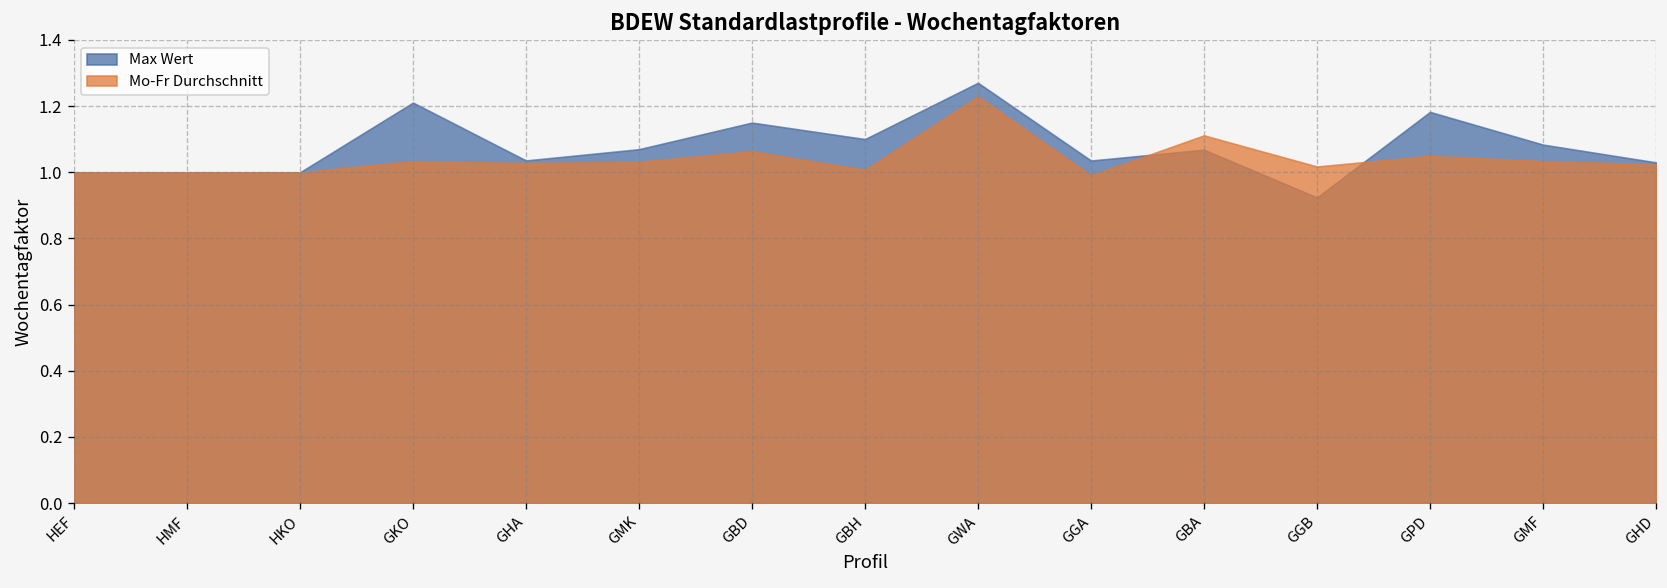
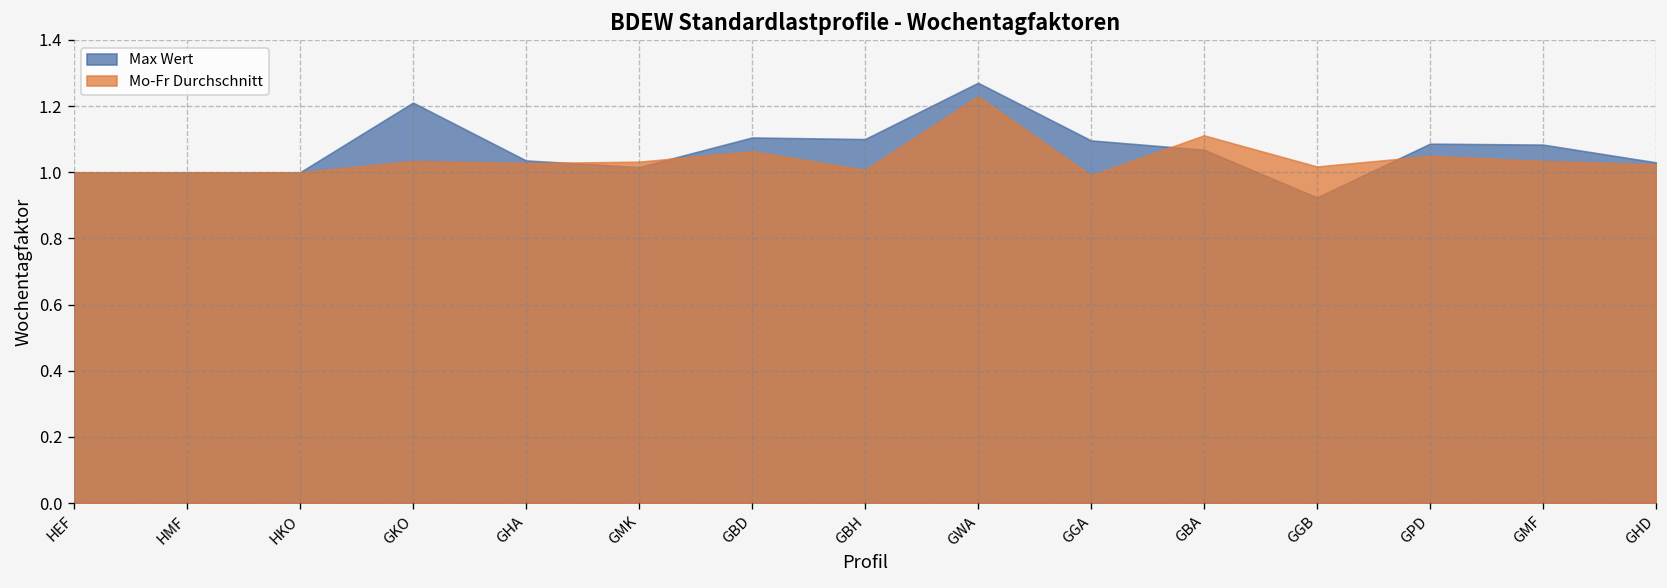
  {
    "Max Wert": {
      "GKO": 1.21,
-     "GMK": 1.07,
-     "GBD": 1.15,
+     "GMK": 1.02,
+     "GBD": 1.11,
      "GBH": 1.10,
      "GWA": 1.27,
-     "GGA": 1.04,
+     "GGA": 1.10,
      "GBA": 1.07,
      "GGB": 0.92,
-     "GPD": 1.18,
+     "GPD": 1.09,
      "GMF": 1.08
    },
    "Mo-Fr Durchschnitt": {
      "GKO": 1.03,
      "GMK": 1.03,
      "GBD": 1.06,
      "GBH": 1.01,
      "GWA": 1.23,
      "GGA": 0.99,
      "GBA": 1.11,
      "GGB": 1.02,
      "GPD": 1.05,
      "GMF": 1.03
    }
  }
